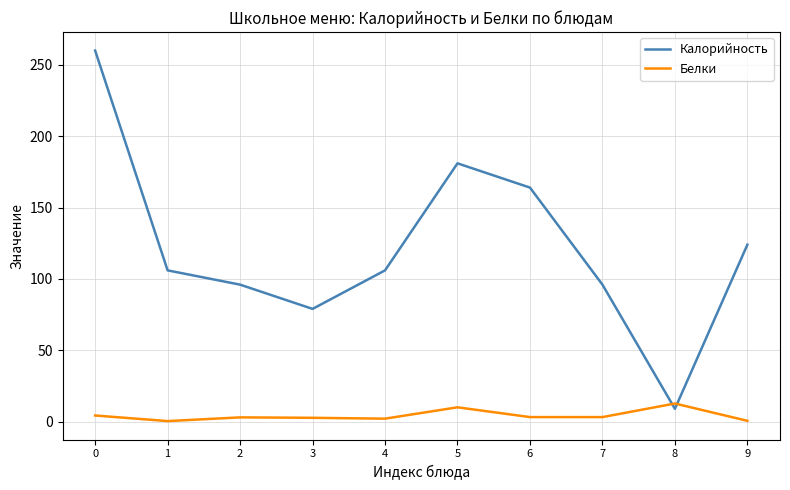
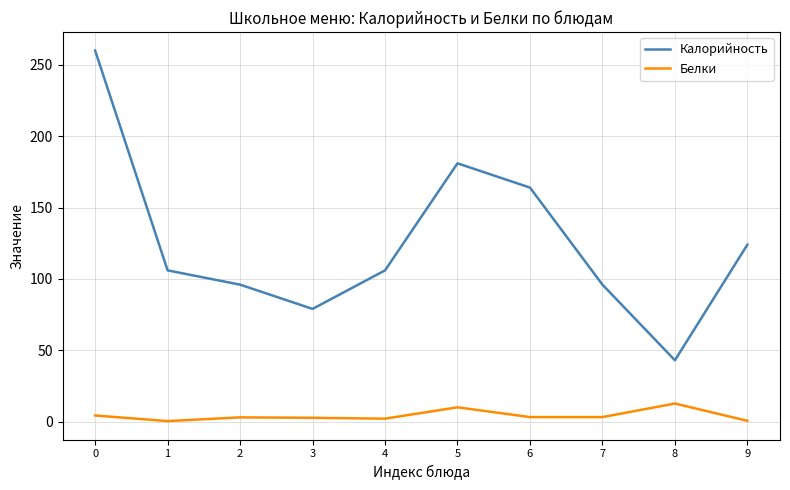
  {
    "Калорийность": {
      "0": 260,
      "1": 106,
      "2": 96,
      "3": 79,
      "4": 106,
      "5": 181,
      "6": 164,
      "7": 96,
-     "8": 9,
+     "8": 43,
      "9": 124
    },
    "Белки": {
      "0": 4,
      "1": 0,
      "2": 3,
      "3": 3,
      "4": 2,
      "5": 10,
      "6": 3,
      "7": 3,
      "8": 13,
      "9": 1
    }
  }
